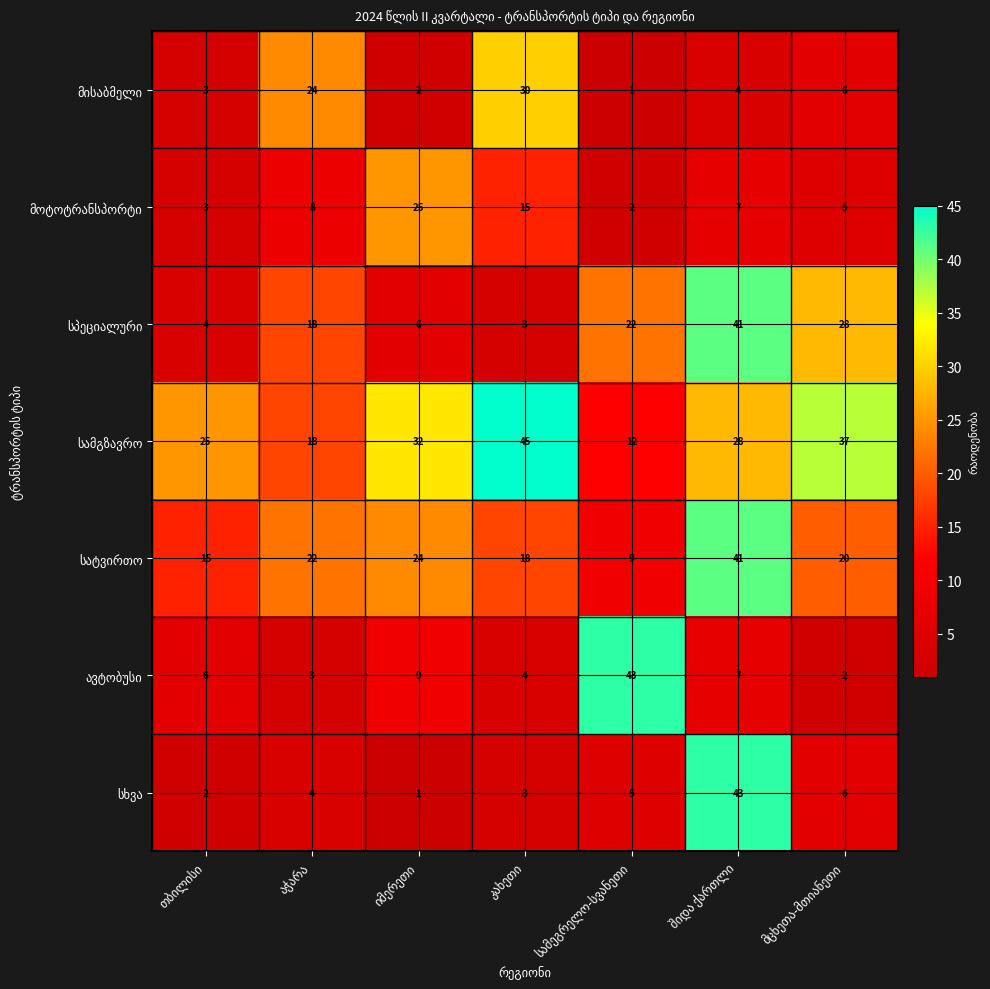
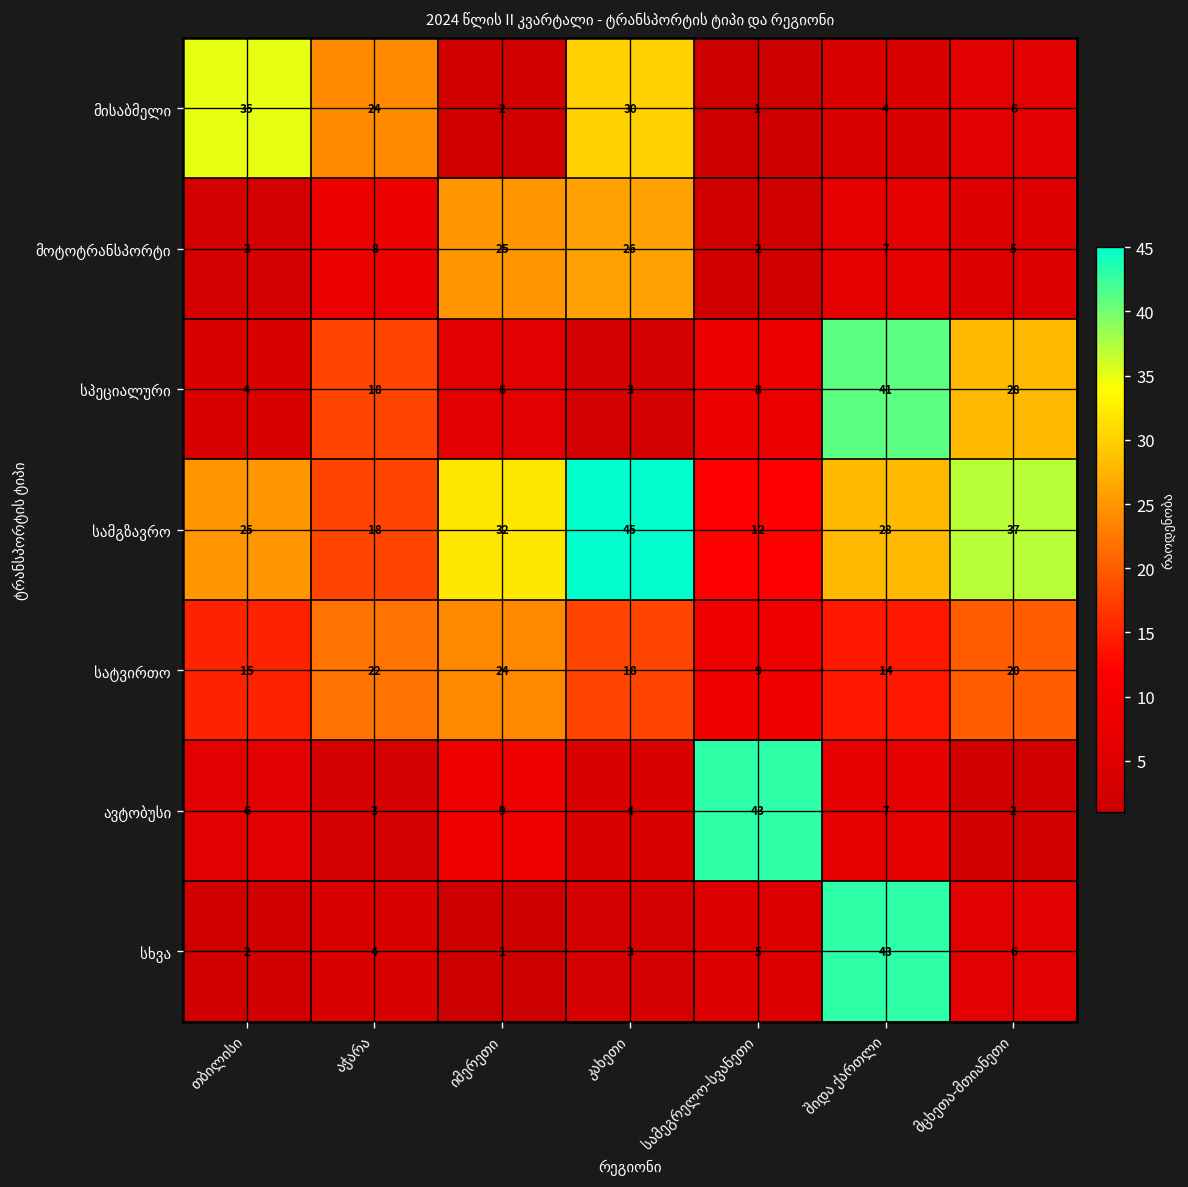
  {
    "მისაბმელი": {
-     "თბილისი": 3,
+     "თბილისი": 35,
      "აჭარა": 24,
      "იმერეთი": 2,
      "კახეთი": 30,
      "სამეგრელო-სვანეთი": 1,
      "შიდა ქართლი": 4,
      "მცხეთა-მთიანეთი": 6
    },
    "მოტოტრანსპორტი": {
      "თბილისი": 3,
      "აჭარა": 8,
      "იმერეთი": 25,
-     "კახეთი": 15,
+     "კახეთი": 26,
      "სამეგრელო-სვანეთი": 2,
      "შიდა ქართლი": 7,
      "მცხეთა-მთიანეთი": 5
    },
    "სპეციალური": {
      "თბილისი": 4,
      "აჭარა": 18,
      "იმერეთი": 6,
      "კახეთი": 3,
-     "სამეგრელო-სვანეთი": 22,
+     "სამეგრელო-სვანეთი": 8,
      "შიდა ქართლი": 41,
      "მცხეთა-მთიანეთი": 28
    },
    "სამგზავრო": {
      "თბილისი": 25,
      "აჭარა": 18,
      "იმერეთი": 32,
      "კახეთი": 45,
      "სამეგრელო-სვანეთი": 12,
      "შიდა ქართლი": 28,
      "მცხეთა-მთიანეთი": 37
    },
    "სატვირთო": {
      "თბილისი": 15,
      "აჭარა": 22,
      "იმერეთი": 24,
      "კახეთი": 18,
      "სამეგრელო-სვანეთი": 9,
-     "შიდა ქართლი": 41,
+     "შიდა ქართლი": 14,
      "მცხეთა-მთიანეთი": 20
    },
    "ავტობუსი": {
      "თბილისი": 6,
      "აჭარა": 3,
      "იმერეთი": 9,
      "კახეთი": 4,
      "სამეგრელო-სვანეთი": 43,
      "შიდა ქართლი": 7,
      "მცხეთა-მთიანეთი": 2
    },
    "სხვა": {
      "თბილისი": 2,
      "აჭარა": 4,
      "იმერეთი": 1,
      "კახეთი": 3,
      "სამეგრელო-სვანეთი": 5,
      "შიდა ქართლი": 43,
      "მცხეთა-მთიანეთი": 6
    }
  }
